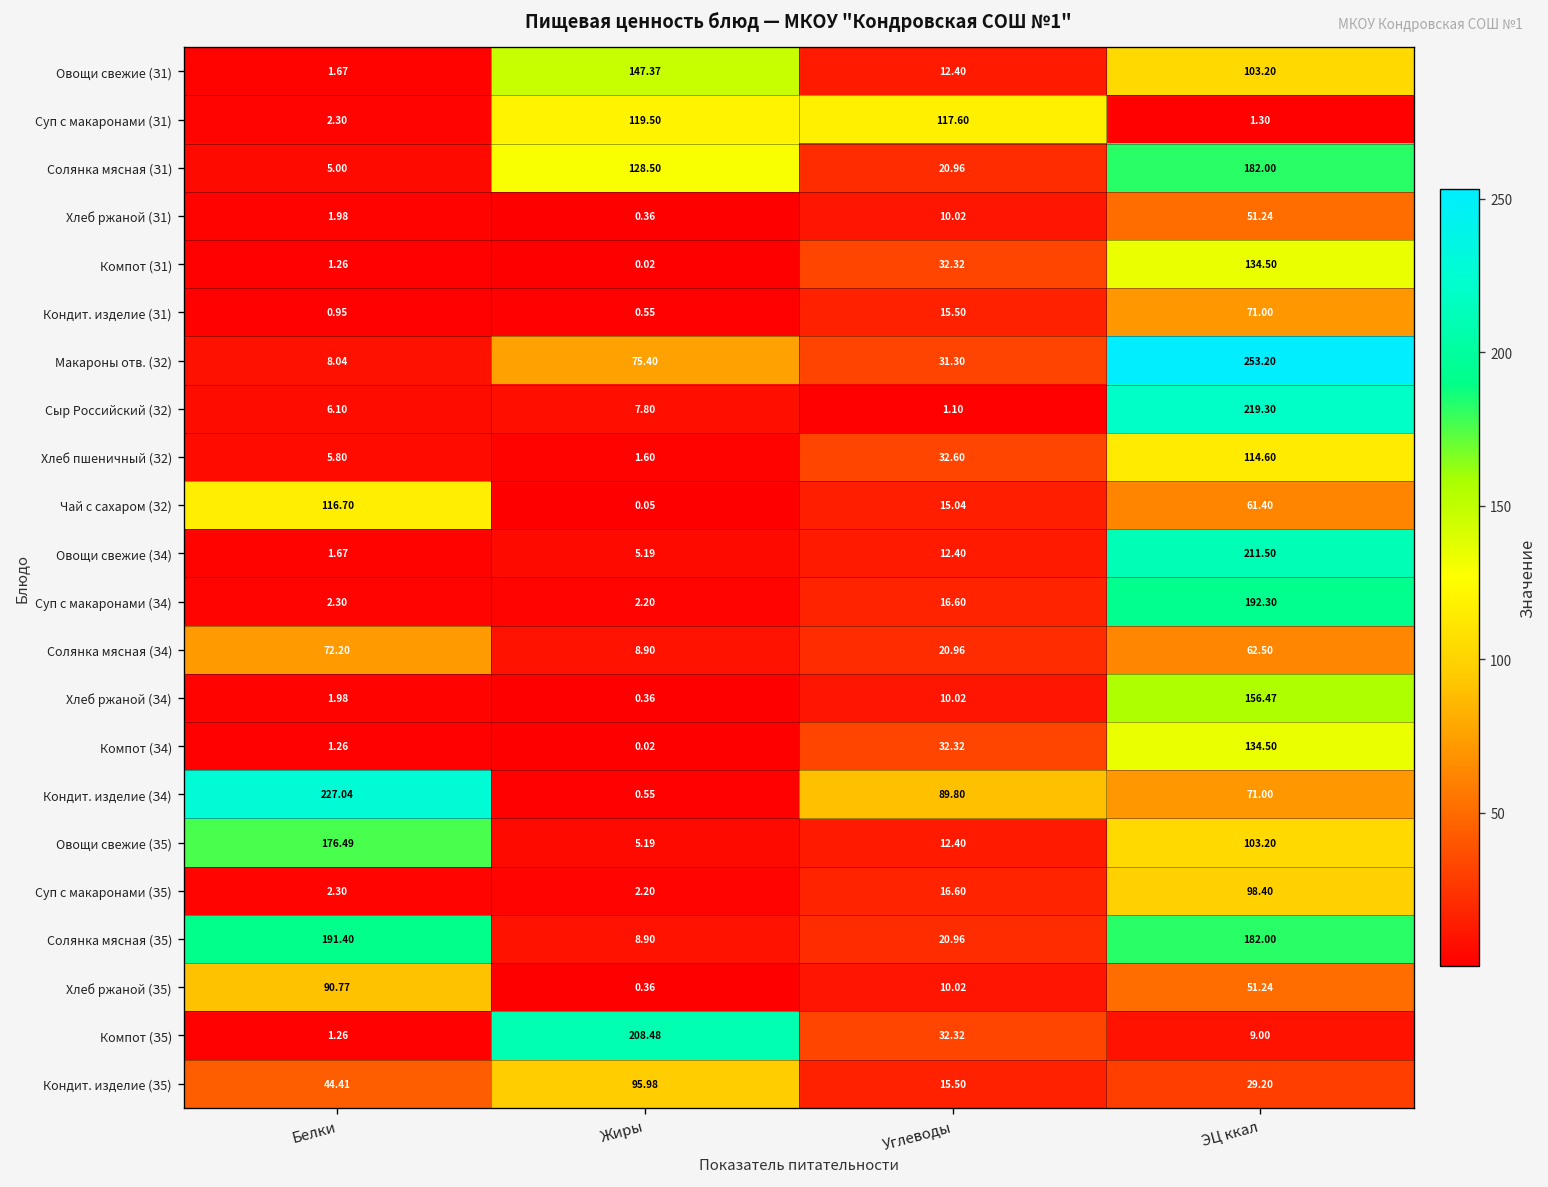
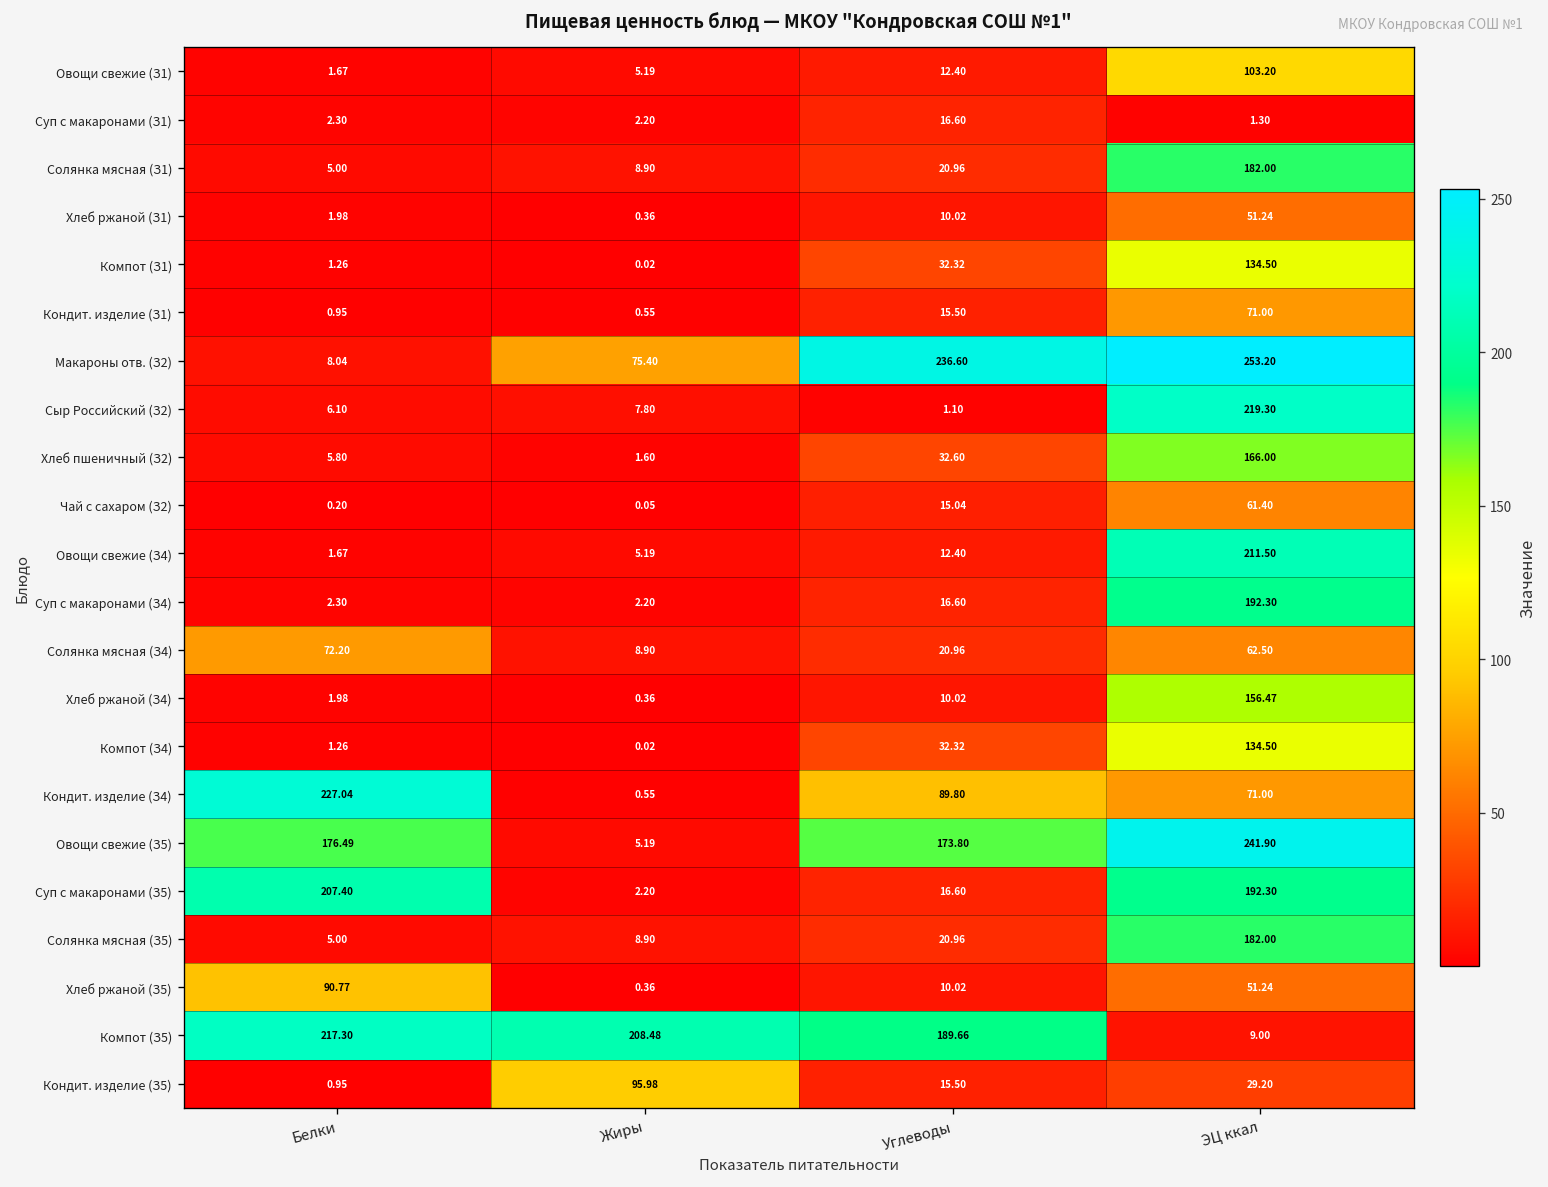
  {
    "Овощи свежие (З1)": {
      "Белки": 1.67,
-     "Жиры": 147.37,
+     "Жиры": 5.19,
      "Углеводы": 12.40,
      "ЭЦ ккал": 103.20
    },
    "Суп с макаронами (З1)": {
      "Белки": 2.30,
-     "Жиры": 119.50,
-     "Углеводы": 117.60,
+     "Жиры": 2.20,
+     "Углеводы": 16.60,
      "ЭЦ ккал": 1.30
    },
    "Солянка мясная (З1)": {
      "Белки": 5.00,
-     "Жиры": 128.50,
+     "Жиры": 8.90,
      "Углеводы": 20.96,
      "ЭЦ ккал": 182.00
    },
    "Хлеб ржаной (З1)": {
      "Белки": 1.98,
      "Жиры": 0.36,
      "Углеводы": 10.02,
      "ЭЦ ккал": 51.24
    },
    "Компот (З1)": {
      "Белки": 1.26,
      "Жиры": 0.02,
      "Углеводы": 32.32,
      "ЭЦ ккал": 134.50
    },
    "Кондит. изделие (З1)": {
      "Белки": 0.95,
      "Жиры": 0.55,
      "Углеводы": 15.50,
      "ЭЦ ккал": 71.00
    },
    "Макароны отв. (З2)": {
      "Белки": 8.04,
      "Жиры": 75.40,
-     "Углеводы": 31.30,
+     "Углеводы": 236.60,
      "ЭЦ ккал": 253.20
    },
    "Сыр Российский (З2)": {
      "Белки": 6.10,
      "Жиры": 7.80,
      "Углеводы": 1.10,
      "ЭЦ ккал": 219.30
    },
    "Хлеб пшеничный (З2)": {
      "Белки": 5.80,
      "Жиры": 1.60,
      "Углеводы": 32.60,
-     "ЭЦ ккал": 114.60
+     "ЭЦ ккал": 166.00
    },
    "Чай с сахаром (З2)": {
-     "Белки": 116.70,
+     "Белки": 0.20,
      "Жиры": 0.05,
      "Углеводы": 15.04,
      "ЭЦ ккал": 61.40
    },
    "Овощи свежие (З4)": {
      "Белки": 1.67,
      "Жиры": 5.19,
      "Углеводы": 12.40,
      "ЭЦ ккал": 211.50
    },
    "Суп с макаронами (З4)": {
      "Белки": 2.30,
      "Жиры": 2.20,
      "Углеводы": 16.60,
      "ЭЦ ккал": 192.30
    },
    "Солянка мясная (З4)": {
      "Белки": 72.20,
      "Жиры": 8.90,
      "Углеводы": 20.96,
      "ЭЦ ккал": 62.50
    },
    "Хлеб ржаной (З4)": {
      "Белки": 1.98,
      "Жиры": 0.36,
      "Углеводы": 10.02,
      "ЭЦ ккал": 156.47
    },
    "Компот (З4)": {
      "Белки": 1.26,
      "Жиры": 0.02,
      "Углеводы": 32.32,
      "ЭЦ ккал": 134.50
    },
    "Кондит. изделие (З4)": {
      "Белки": 227.04,
      "Жиры": 0.55,
      "Углеводы": 89.80,
      "ЭЦ ккал": 71.00
    },
    "Овощи свежие (З5)": {
      "Белки": 176.49,
      "Жиры": 5.19,
-     "Углеводы": 12.40,
-     "ЭЦ ккал": 103.20
+     "Углеводы": 173.80,
+     "ЭЦ ккал": 241.90
    },
    "Суп с макаронами (З5)": {
-     "Белки": 2.30,
+     "Белки": 207.40,
      "Жиры": 2.20,
      "Углеводы": 16.60,
-     "ЭЦ ккал": 98.40
+     "ЭЦ ккал": 192.30
    },
    "Солянка мясная (З5)": {
-     "Белки": 191.40,
+     "Белки": 5.00,
      "Жиры": 8.90,
      "Углеводы": 20.96,
      "ЭЦ ккал": 182.00
    },
    "Хлеб ржаной (З5)": {
      "Белки": 90.77,
      "Жиры": 0.36,
      "Углеводы": 10.02,
      "ЭЦ ккал": 51.24
    },
    "Компот (З5)": {
-     "Белки": 1.26,
+     "Белки": 217.30,
      "Жиры": 208.48,
-     "Углеводы": 32.32,
+     "Углеводы": 189.66,
      "ЭЦ ккал": 9.00
    },
    "Кондит. изделие (З5)": {
-     "Белки": 44.41,
+     "Белки": 0.95,
      "Жиры": 95.98,
      "Углеводы": 15.50,
      "ЭЦ ккал": 29.20
    }
  }
